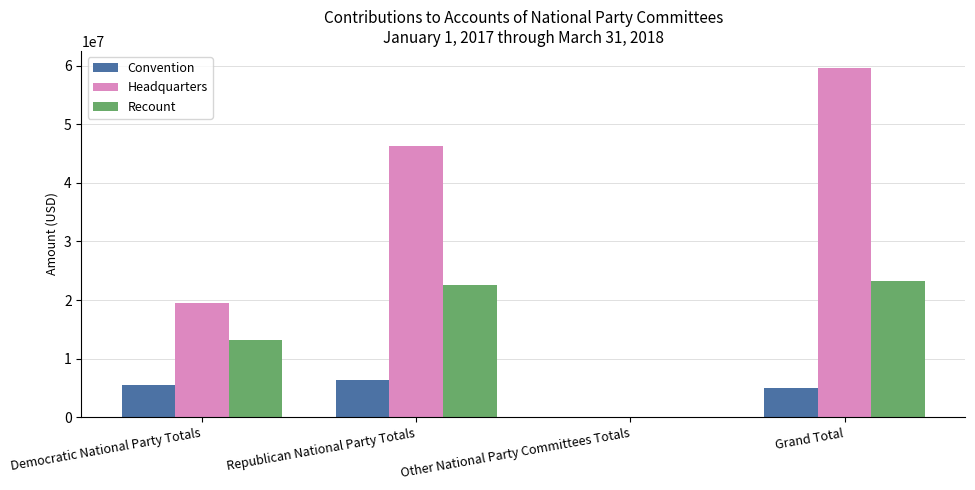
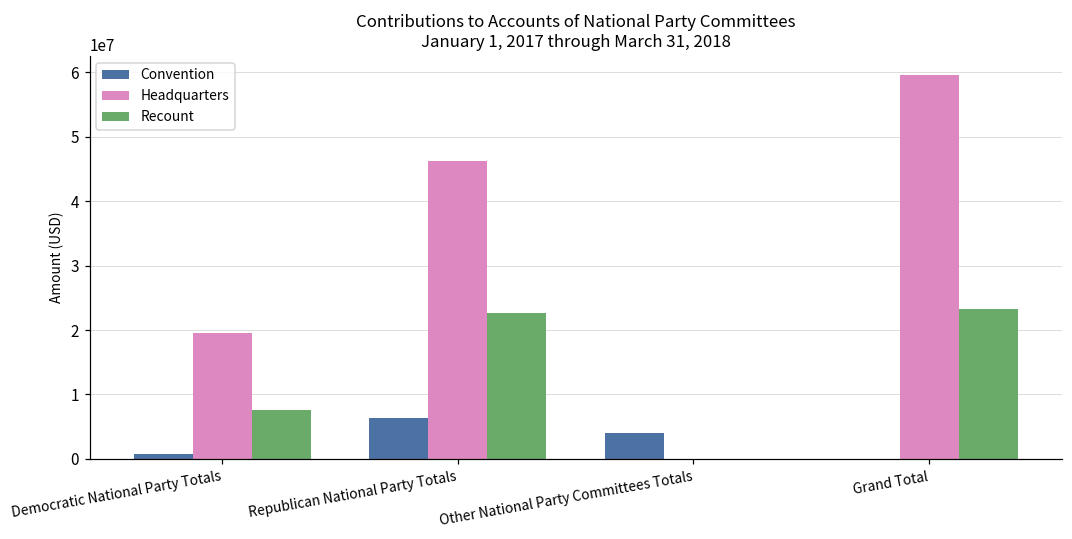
  {
    "Convention": {
-     "Democratic National Party Totals": 6000000,
+     "Democratic National Party Totals": 1000000,
      "Republican National Party Totals": 6000000,
-     "Other National Party Committees Totals": 0,
-     "Grand Total": 5000000
+     "Other National Party Committees Totals": 4000000,
+     "Grand Total": 0
    },
    "Headquarters": {
      "Democratic National Party Totals": 20000000,
      "Republican National Party Totals": 46000000,
      "Other National Party Committees Totals": 0,
      "Grand Total": 60000000
    },
    "Recount": {
-     "Democratic National Party Totals": 13000000,
+     "Democratic National Party Totals": 8000000,
      "Republican National Party Totals": 23000000,
      "Other National Party Committees Totals": 0,
      "Grand Total": 23000000
    }
  }
